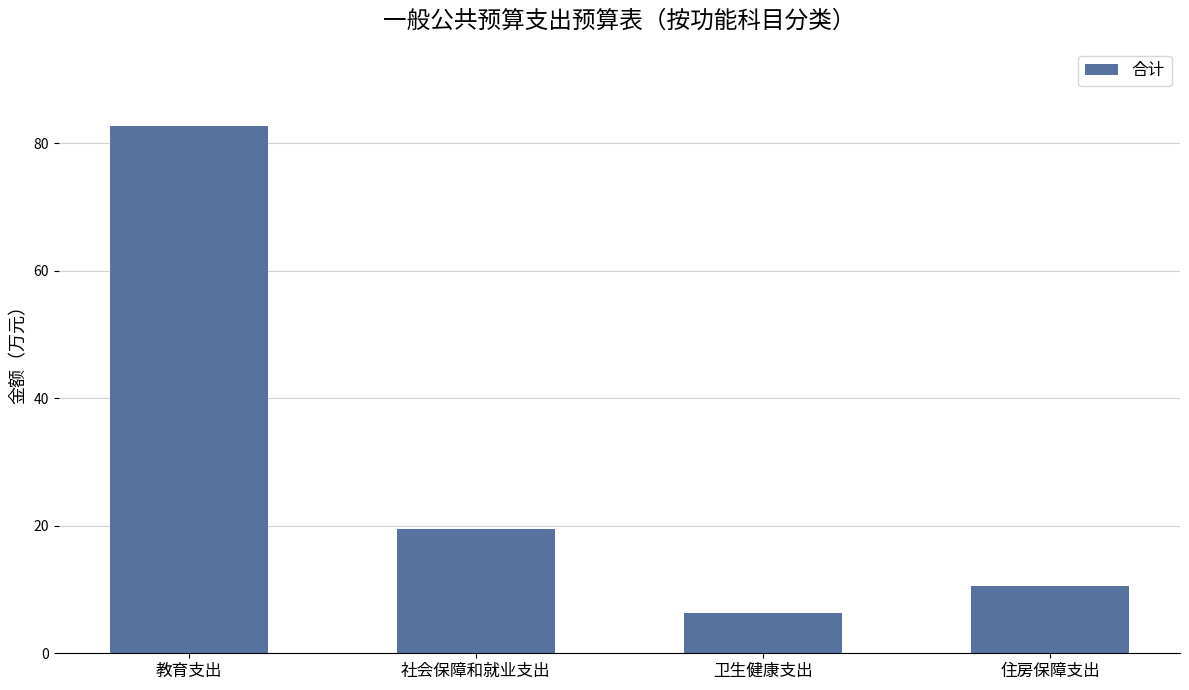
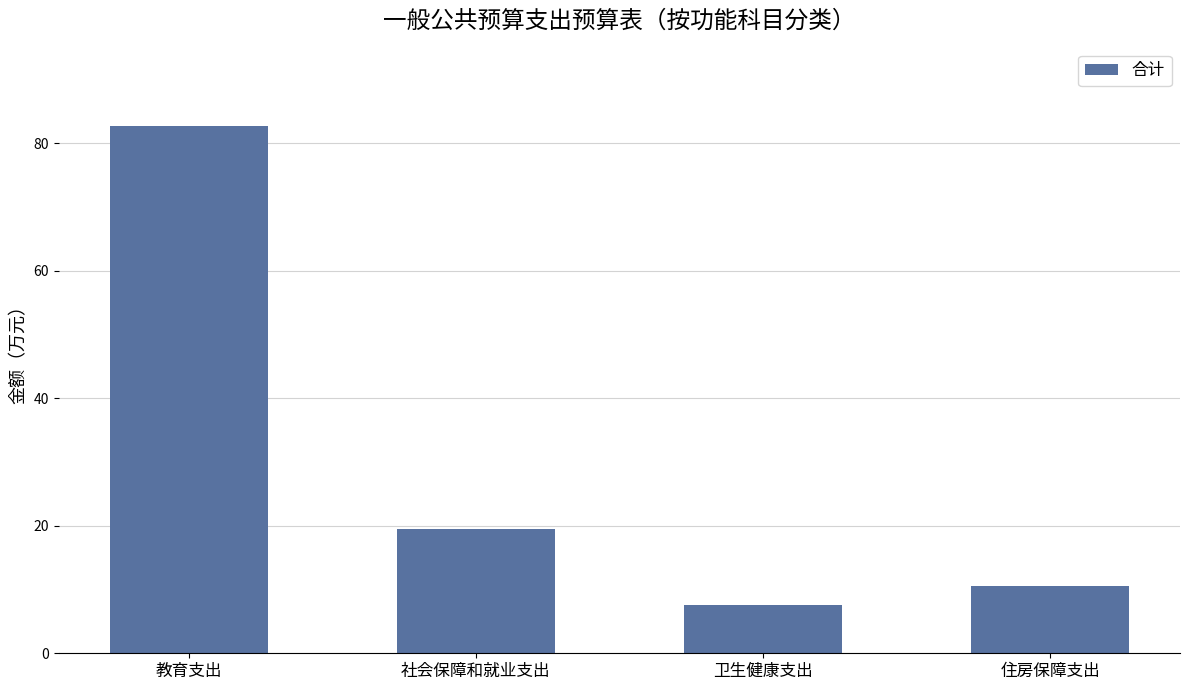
  {
    "教育支出": 83,
    "社会保障和就业支出": 20,
-   "卫生健康支出": 6,
+   "卫生健康支出": 8,
    "住房保障支出": 11
  }
